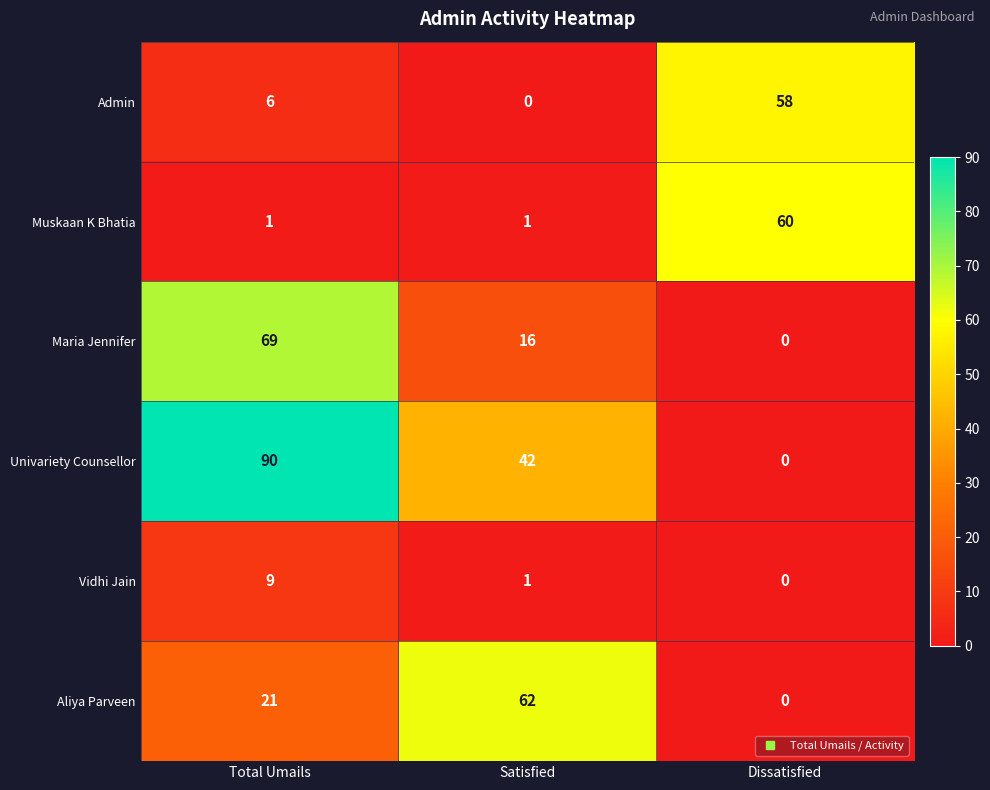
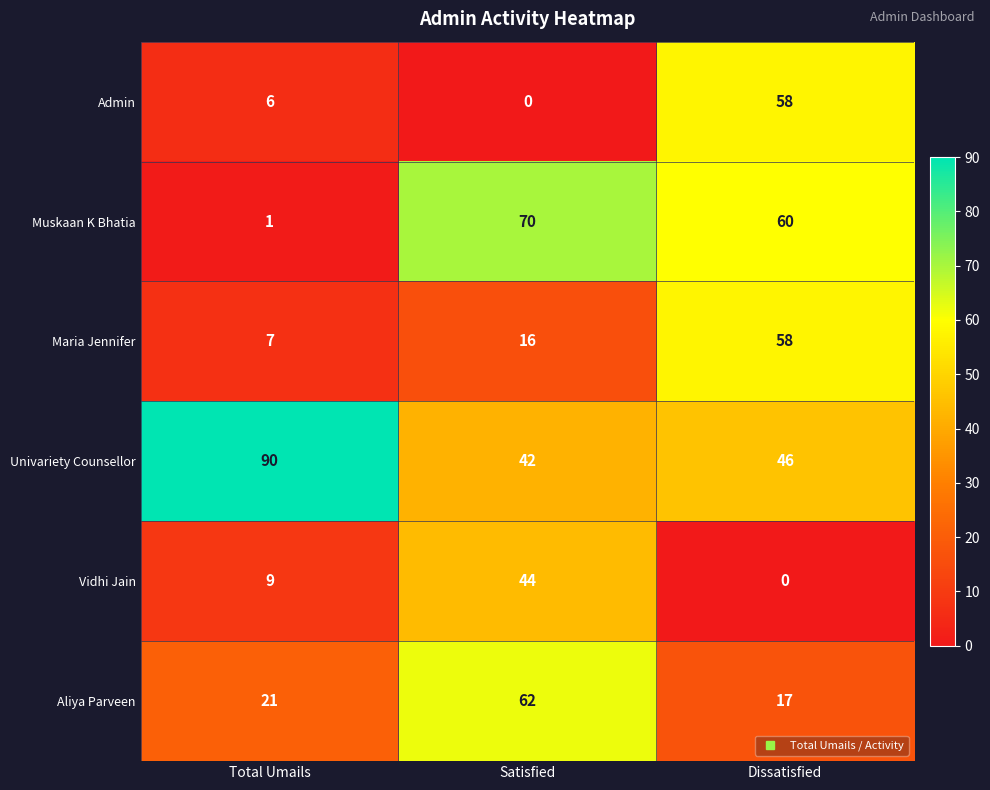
  {
    "Admin": {
      "Total Umails": 6,
      "Satisfied": 0,
      "Dissatisfied": 58
    },
    "Muskaan K Bhatia": {
      "Total Umails": 1,
-     "Satisfied": 1,
+     "Satisfied": 70,
      "Dissatisfied": 60
    },
    "Maria Jennifer": {
-     "Total Umails": 69,
+     "Total Umails": 7,
      "Satisfied": 16,
-     "Dissatisfied": 0
+     "Dissatisfied": 58
    },
    "Univariety Counsellor": {
      "Total Umails": 90,
      "Satisfied": 42,
-     "Dissatisfied": 0
+     "Dissatisfied": 46
    },
    "Vidhi Jain": {
      "Total Umails": 9,
-     "Satisfied": 1,
+     "Satisfied": 44,
      "Dissatisfied": 0
    },
    "Aliya Parveen": {
      "Total Umails": 21,
      "Satisfied": 62,
-     "Dissatisfied": 0
+     "Dissatisfied": 17
    }
  }
